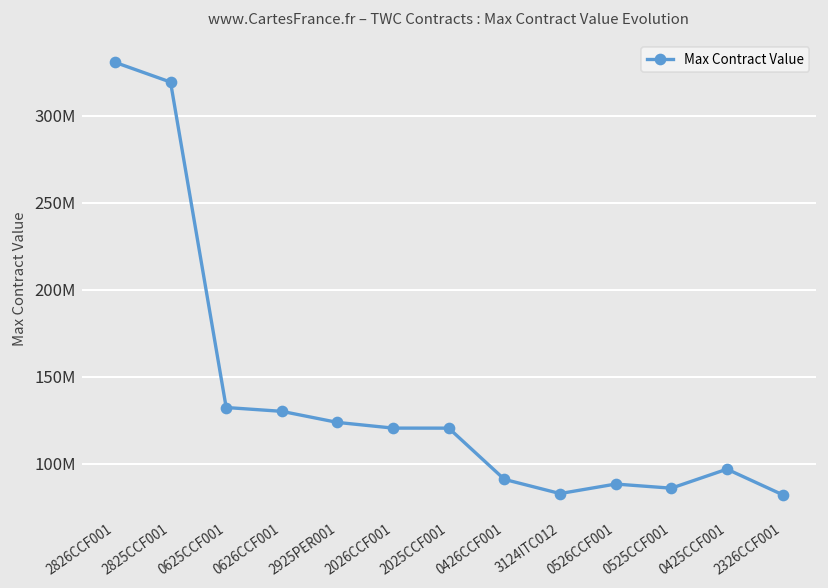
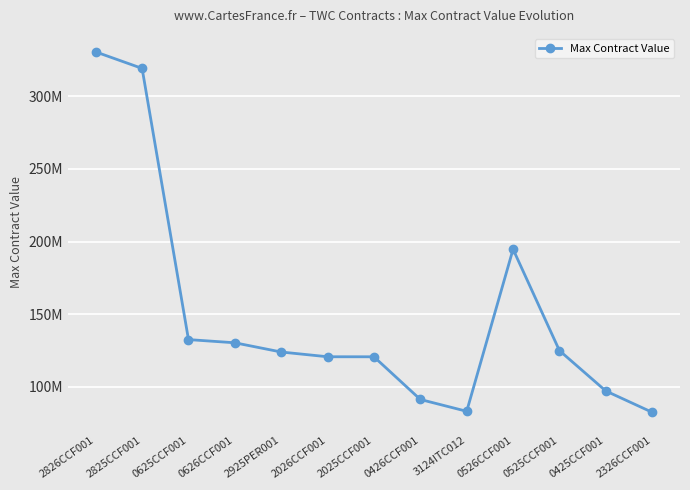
  {
    "2826CCF001": 331000000,
    "2825CCF001": 319000000,
    "0625CCF001": 132000000,
    "0626CCF001": 130000000,
    "2925PER001": 124000000,
    "2026CCF001": 121000000,
    "2025CCF001": 121000000,
    "0426CCF001": 91000000,
    "3124ITC012": 83000000,
-   "0526CCF001": 88000000,
-   "0525CCF001": 86000000,
+   "0526CCF001": 195000000,
+   "0525CCF001": 125000000,
    "0425CCF001": 97000000,
    "2326CCF001": 82000000
  }
